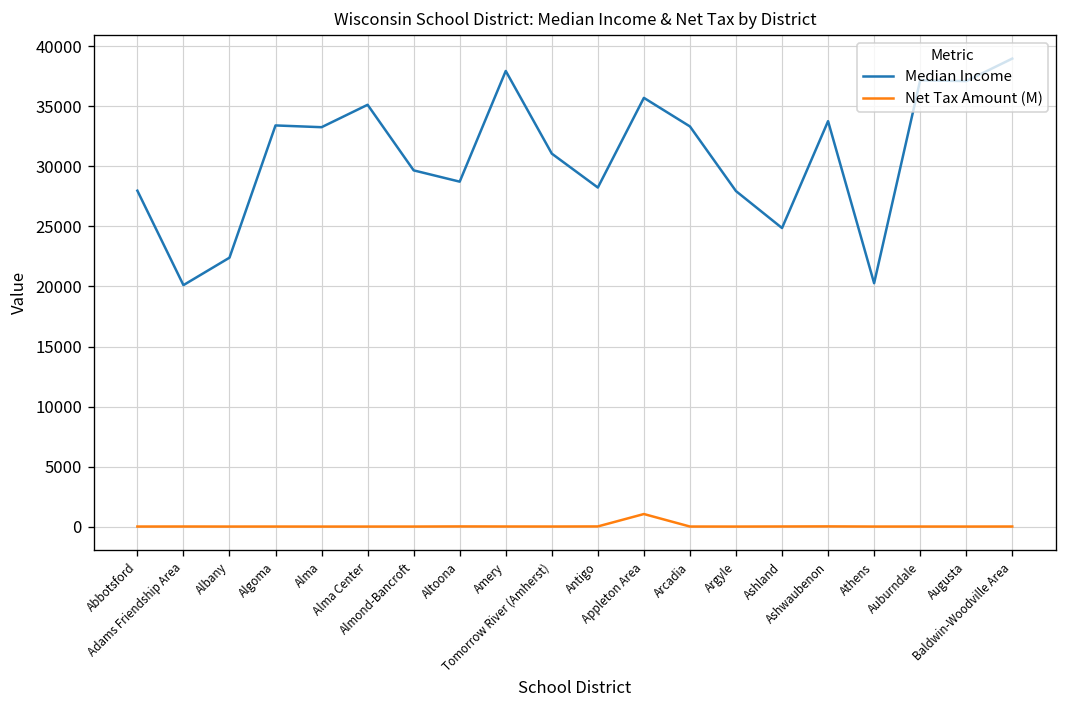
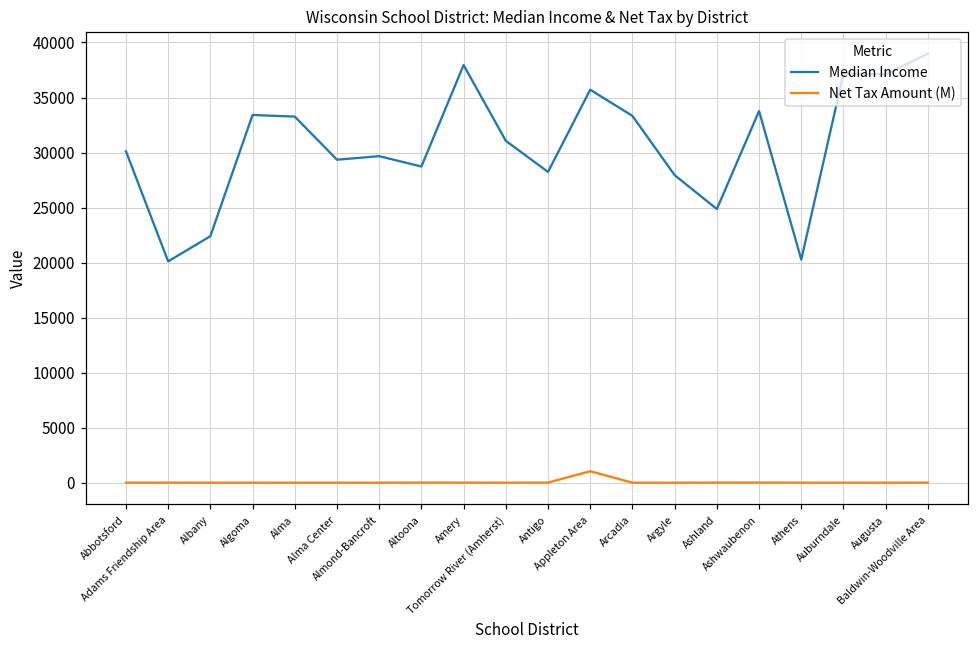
  {
    "Median Income": {
-     "Abbotsford": 28000,
+     "Abbotsford": 30100,
      "Adams Friendship Area": 20100,
      "Albany": 22400,
      "Algoma": 33400,
      "Alma": 33300,
-     "Alma Center": 35100,
+     "Alma Center": 29400,
      "Almond-Bancroft": 29700,
      "Altoona": 28700,
      "Amery": 38000,
      "Tomorrow River (Amherst)": 31100,
      "Antigo": 28200,
      "Appleton Area": 35700,
      "Arcadia": 33300,
      "Argyle": 27900,
      "Ashland": 24900,
      "Ashwaubenon": 33800,
      "Athens": 20300
    },
    "Net Tax Amount (M)": {
      "Abbotsford": 0,
      "Adams Friendship Area": 0,
      "Albany": 0,
      "Algoma": 0,
      "Alma": 0,
      "Alma Center": 0,
      "Almond-Bancroft": 0,
      "Altoona": 0,
      "Amery": 0,
      "Tomorrow River (Amherst)": 0,
      "Antigo": 0,
      "Appleton Area": 1000,
      "Arcadia": 0,
      "Argyle": 0,
      "Ashland": 0,
      "Ashwaubenon": 0,
      "Athens": 0,
      "Auburndale": 0,
      "Augusta": 0,
      "Baldwin-Woodville Area": 0
    }
  }
